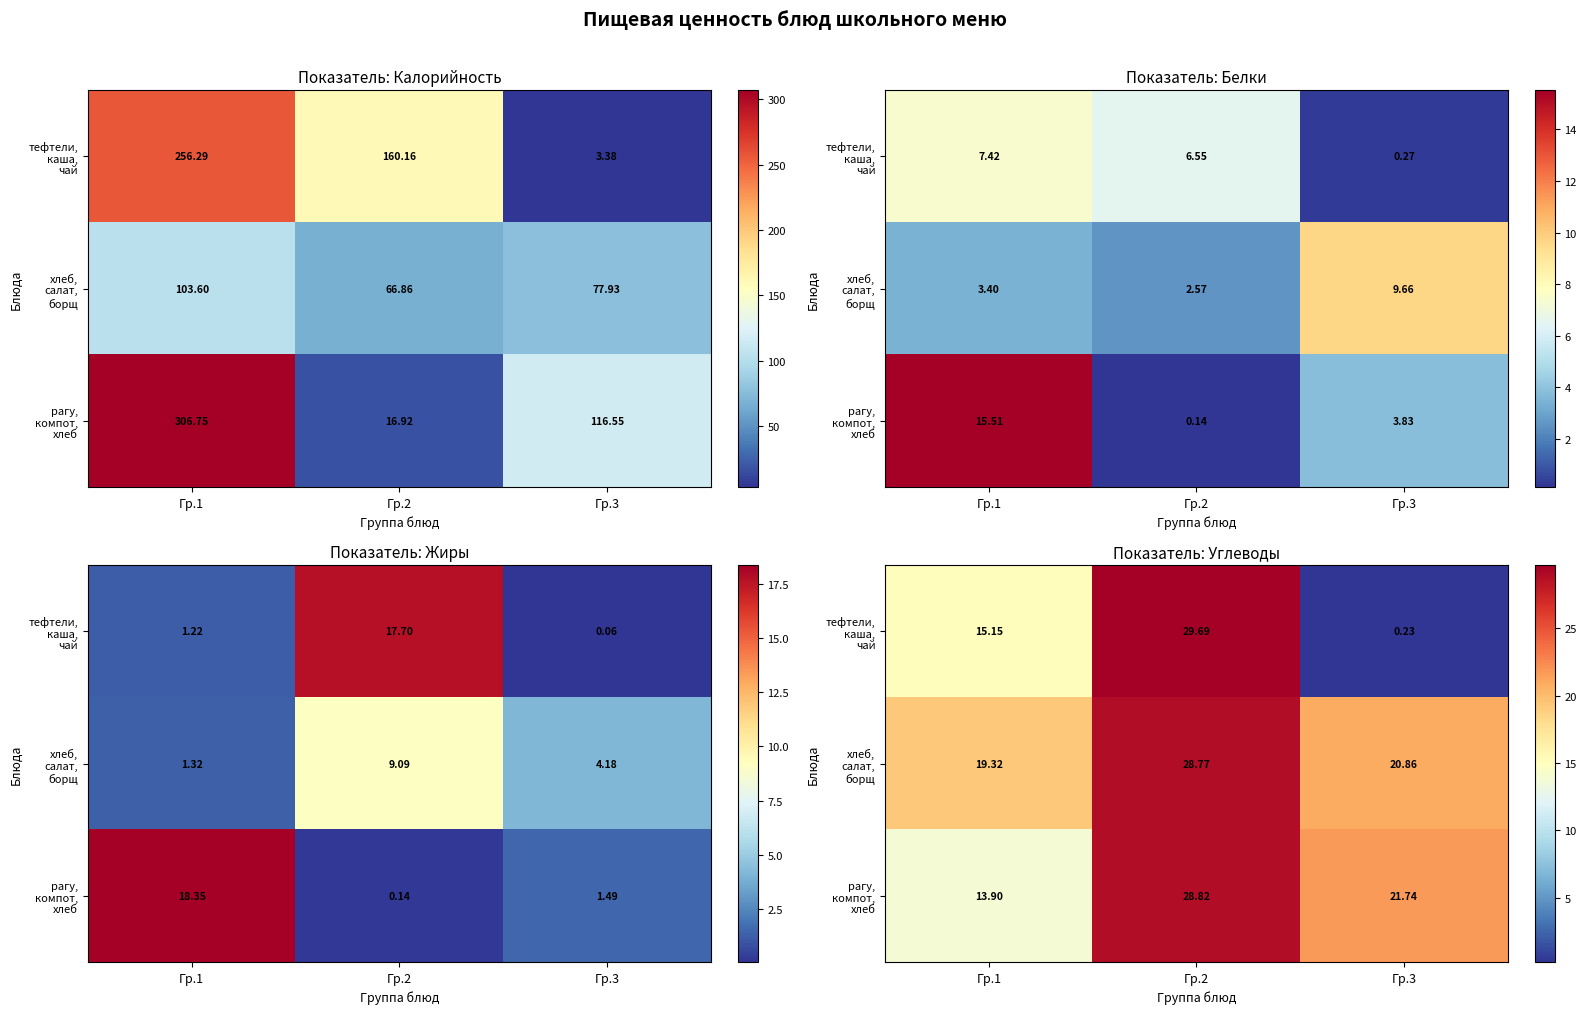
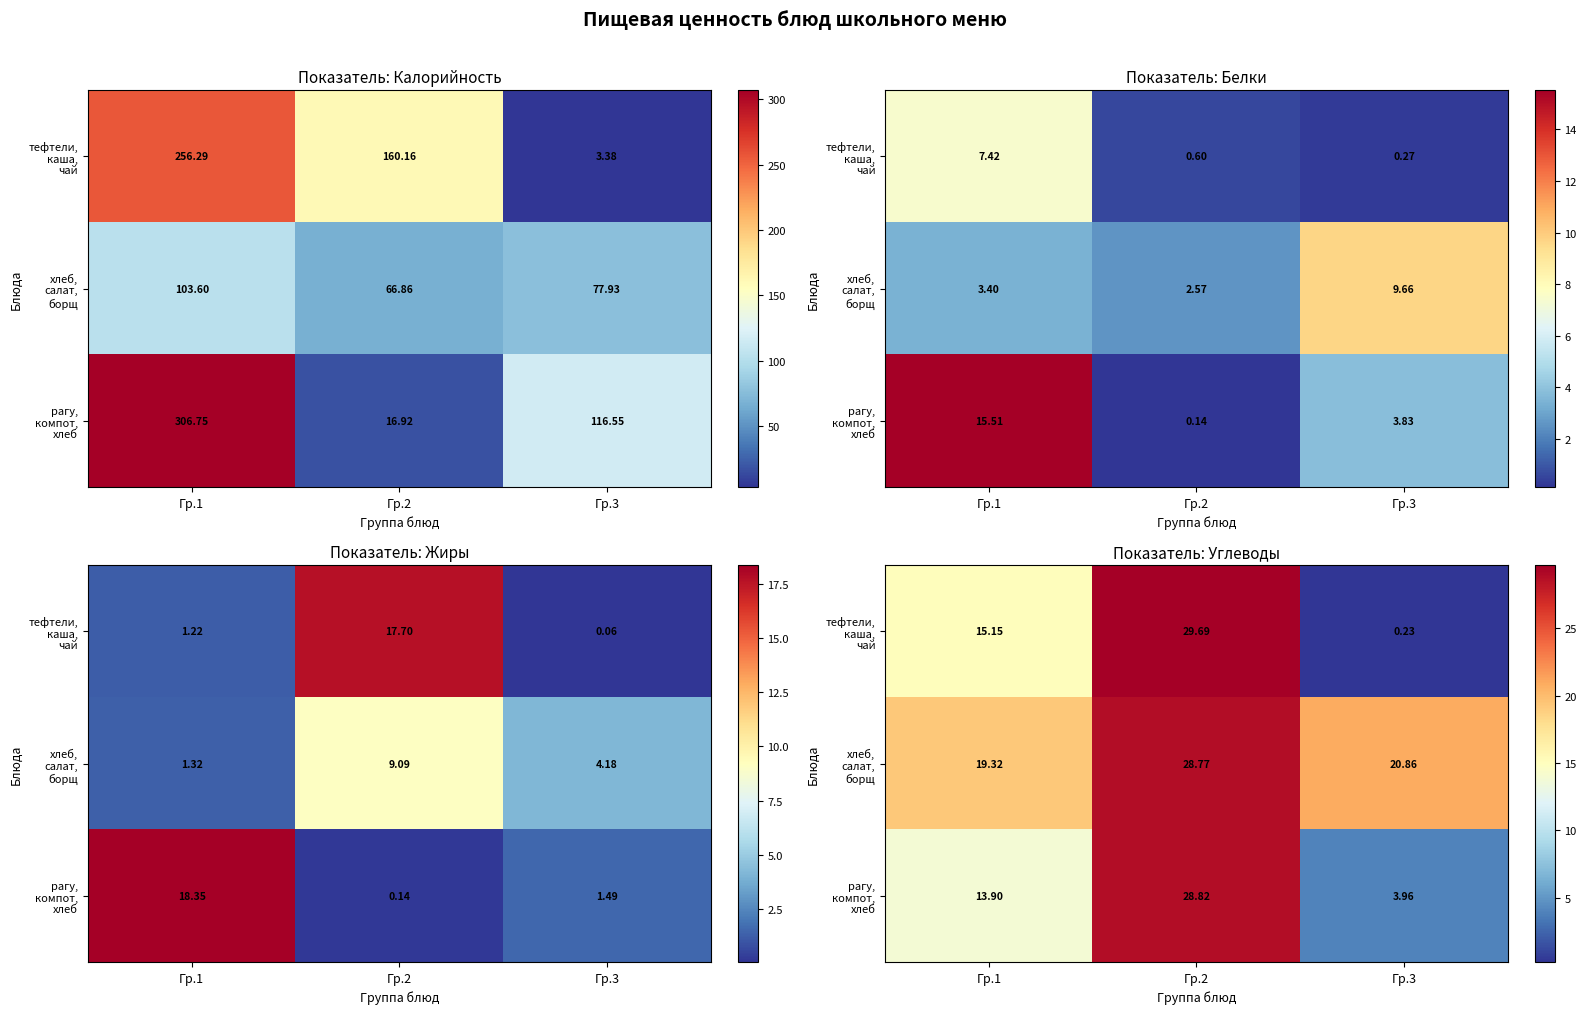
  {
    "Показатель: Калорийность": {
      "тефтели, каша, чай": {
        "Гр.1": 256.29,
        "Гр.2": 160.16,
        "Гр.3": 3.38
      },
      "хлеб, салат, борщ": {
        "Гр.1": 103.60,
        "Гр.2": 66.86,
        "Гр.3": 77.93
      },
      "рагу, компот, хлеб": {
        "Гр.1": 306.75,
        "Гр.2": 16.92,
        "Гр.3": 116.55
      }
    },
    "Показатель: Белки": {
      "тефтели, каша, чай": {
        "Гр.1": 7.42,
-       "Гр.2": 6.55,
+       "Гр.2": 0.60,
        "Гр.3": 0.27
      },
      "хлеб, салат, борщ": {
        "Гр.1": 3.40,
        "Гр.2": 2.57,
        "Гр.3": 9.66
      },
      "рагу, компот, хлеб": {
        "Гр.1": 15.51,
        "Гр.2": 0.14,
        "Гр.3": 3.83
      }
    },
    "Показатель: Жиры": {
      "тефтели, каша, чай": {
        "Гр.1": 1.22,
        "Гр.2": 17.70,
        "Гр.3": 0.06
      },
      "хлеб, салат, борщ": {
        "Гр.1": 1.32,
        "Гр.2": 9.09,
        "Гр.3": 4.18
      },
      "рагу, компот, хлеб": {
        "Гр.1": 18.35,
        "Гр.2": 0.14,
        "Гр.3": 1.49
      }
    },
    "Показатель: Углеводы": {
      "тефтели, каша, чай": {
        "Гр.1": 15.15,
        "Гр.2": 29.69,
        "Гр.3": 0.23
      },
      "хлеб, салат, борщ": {
        "Гр.1": 19.32,
        "Гр.2": 28.77,
        "Гр.3": 20.86
      },
      "рагу, компот, хлеб": {
        "Гр.1": 13.90,
        "Гр.2": 28.82,
-       "Гр.3": 21.74
+       "Гр.3": 3.96
      }
    }
  }
